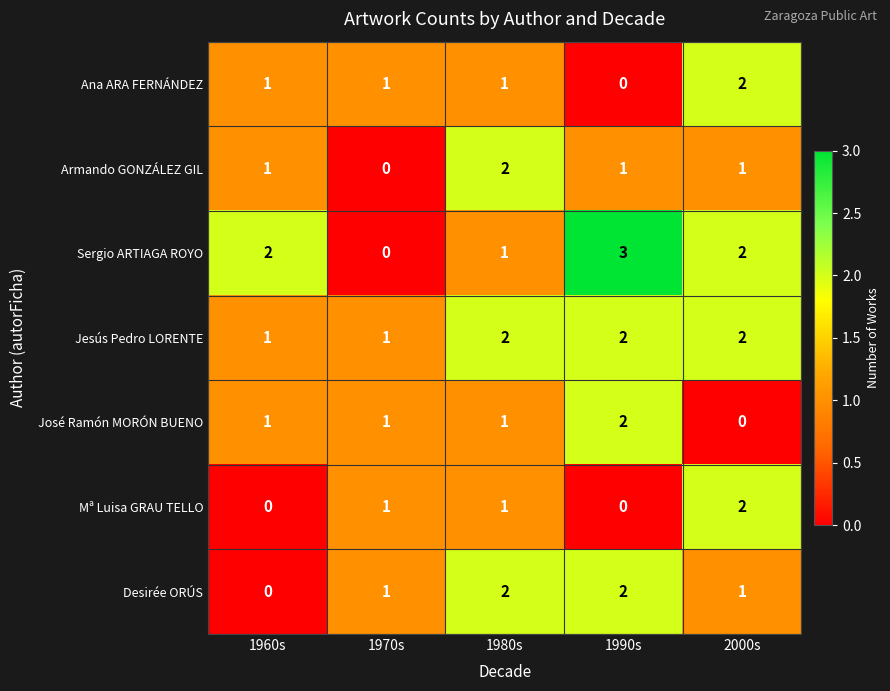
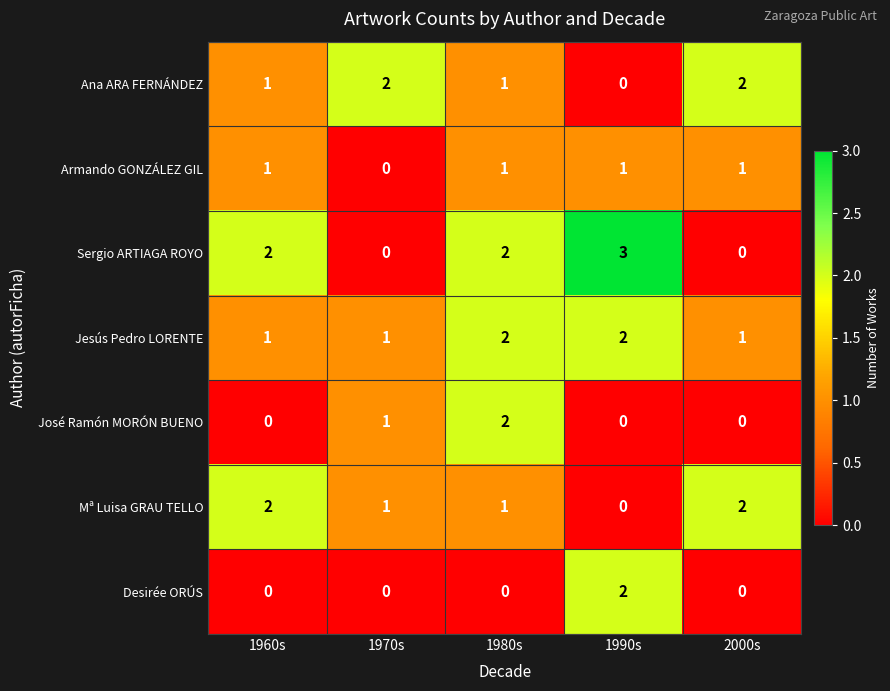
  {
    "Ana ARA FERNÁNDEZ": {
      "1960s": 1,
-     "1970s": 1,
+     "1970s": 2,
      "1980s": 1,
      "1990s": 0,
      "2000s": 2
    },
    "Armando GONZÁLEZ GIL": {
      "1960s": 1,
      "1970s": 0,
-     "1980s": 2,
+     "1980s": 1,
      "1990s": 1,
      "2000s": 1
    },
    "Sergio ARTIAGA ROYO": {
      "1960s": 2,
      "1970s": 0,
-     "1980s": 1,
+     "1980s": 2,
      "1990s": 3,
-     "2000s": 2
+     "2000s": 0
    },
    "Jesús Pedro LORENTE": {
      "1960s": 1,
      "1970s": 1,
      "1980s": 2,
      "1990s": 2,
-     "2000s": 2
+     "2000s": 1
    },
    "José Ramón MORÓN BUENO": {
-     "1960s": 1,
+     "1960s": 0,
      "1970s": 1,
-     "1980s": 1,
-     "1990s": 2,
+     "1980s": 2,
+     "1990s": 0,
      "2000s": 0
    },
    "Mª Luisa GRAU TELLO": {
-     "1960s": 0,
+     "1960s": 2,
      "1970s": 1,
      "1980s": 1,
      "1990s": 0,
      "2000s": 2
    },
    "Desirée ORÚS": {
      "1960s": 0,
-     "1970s": 1,
-     "1980s": 2,
+     "1970s": 0,
+     "1980s": 0,
      "1990s": 2,
-     "2000s": 1
+     "2000s": 0
    }
  }
